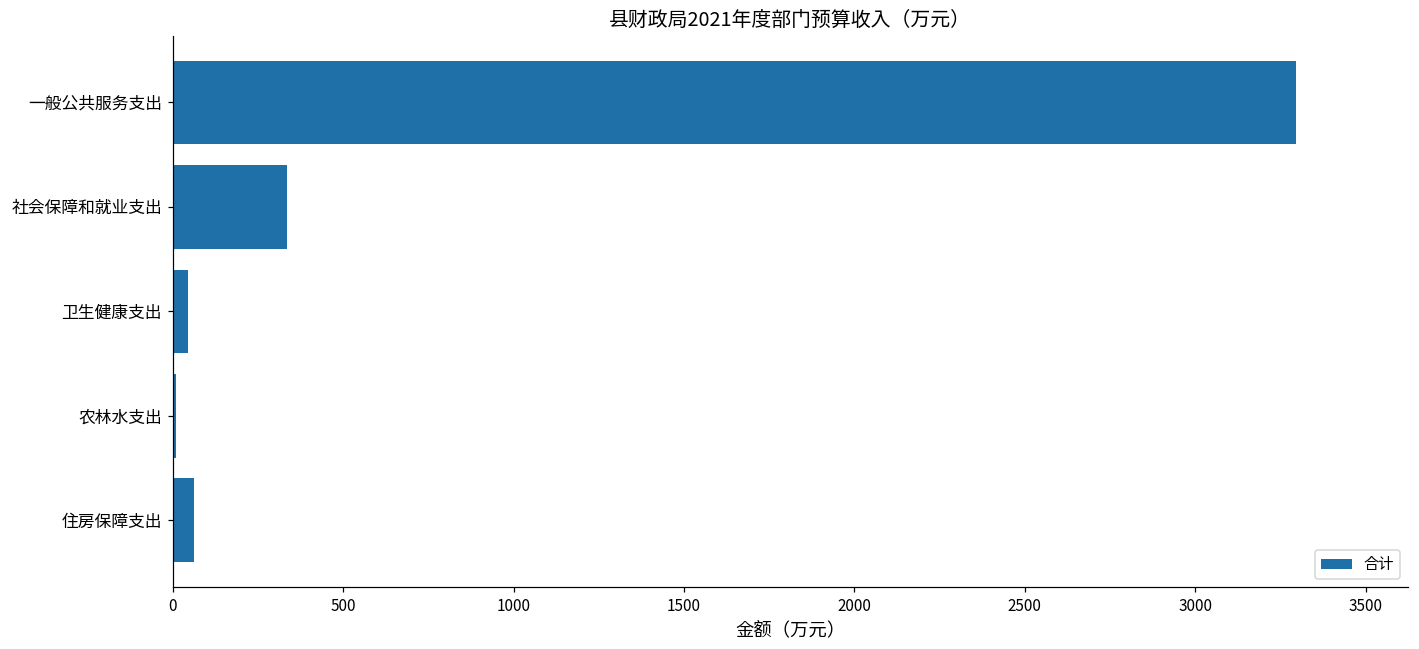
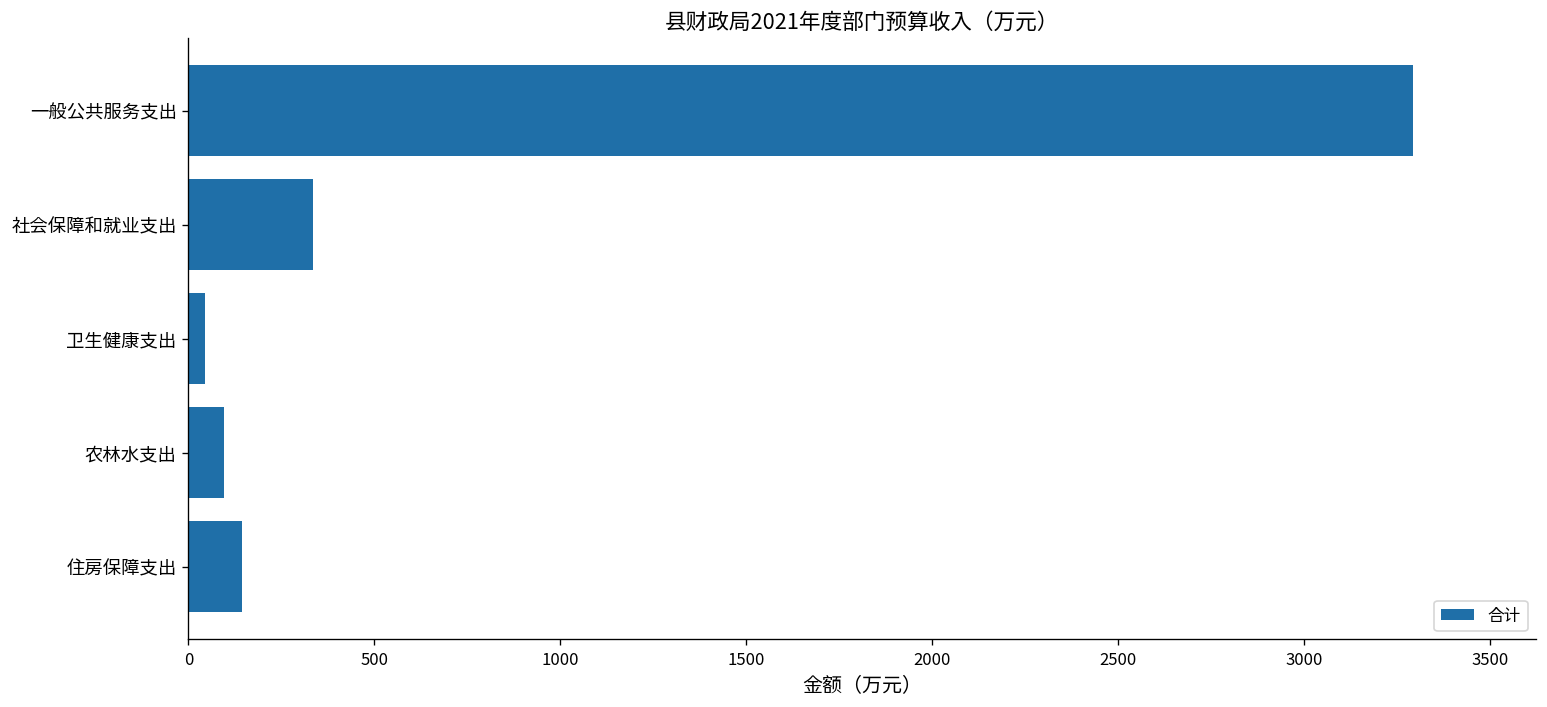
  {
    "一般公共服务支出": 3290,
    "社会保障和就业支出": 340,
    "卫生健康支出": 50,
-   "农林水支出": 10,
-   "住房保障支出": 60
+   "农林水支出": 100,
+   "住房保障支出": 150
  }
